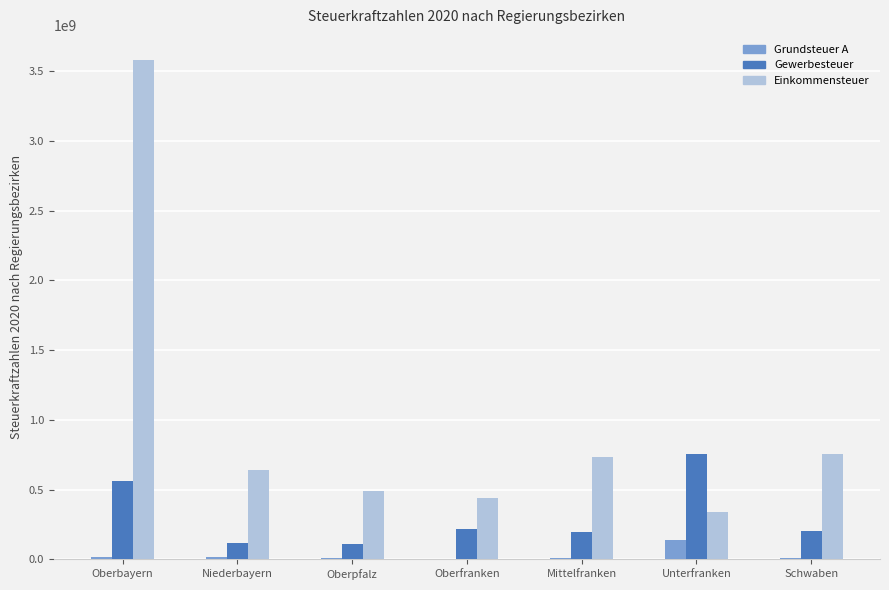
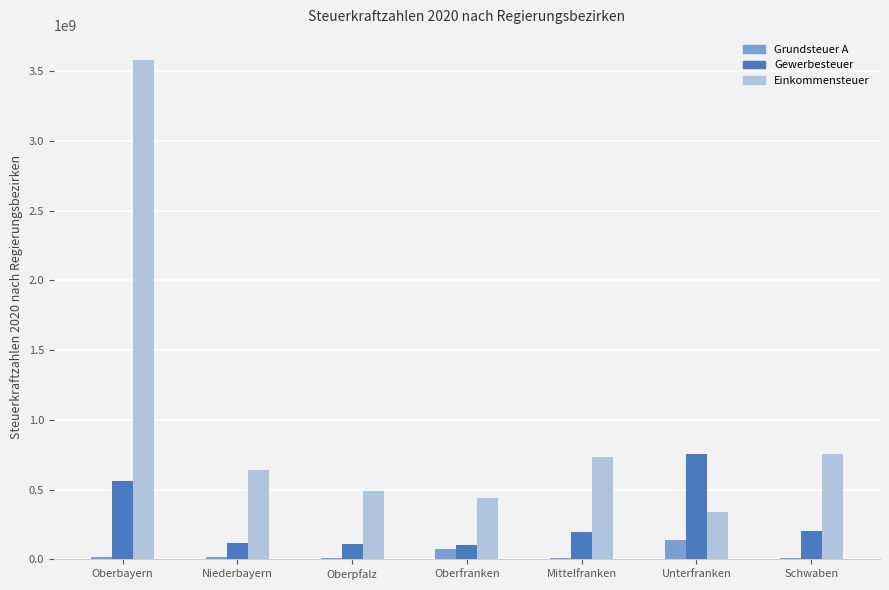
  {
    "Grundsteuer A": {
      "Oberbayern": 20000000,
-     "Oberfranken": 10000000,
+     "Oberfranken": 70000000,
      "Unterfranken": 140000000
    },
    "Gewerbesteuer": {
      "Oberbayern": 560000000,
      "Niederbayern": 120000000,
      "Oberpfalz": 110000000,
-     "Oberfranken": 220000000,
+     "Oberfranken": 110000000,
      "Mittelfranken": 200000000,
      "Unterfranken": 750000000,
      "Schwaben": 200000000
    },
    "Einkommensteuer": {
      "Oberbayern": 3580000000,
      "Niederbayern": 640000000,
      "Oberpfalz": 490000000,
      "Oberfranken": 440000000,
      "Mittelfranken": 730000000,
      "Unterfranken": 340000000,
      "Schwaben": 760000000
    }
  }
